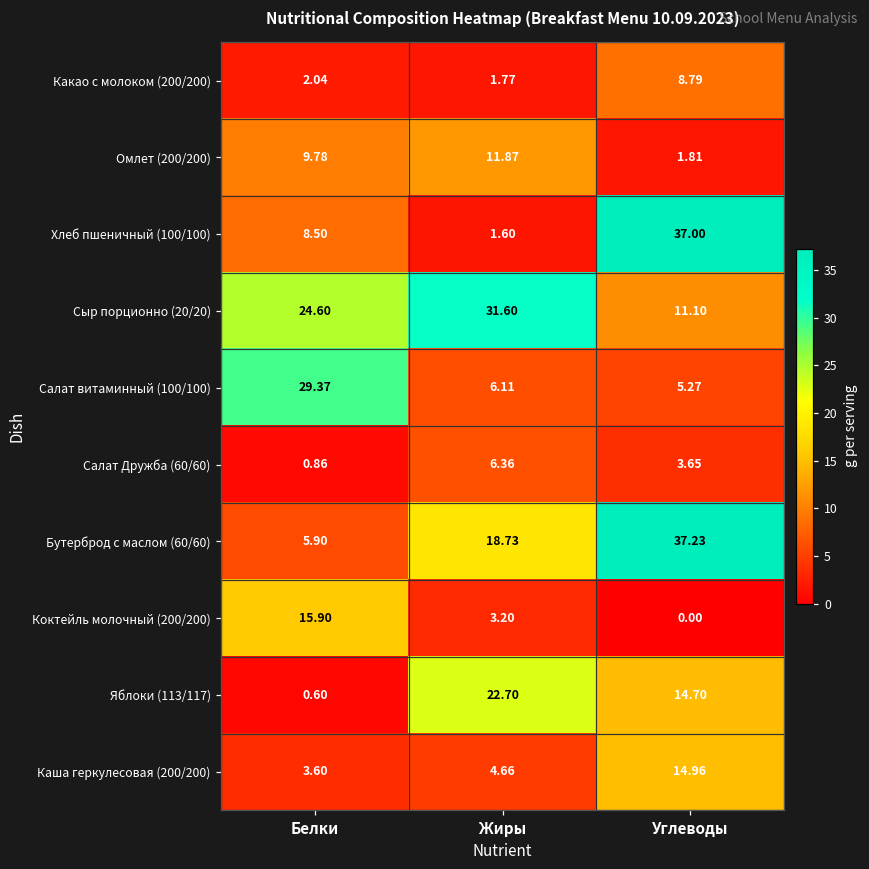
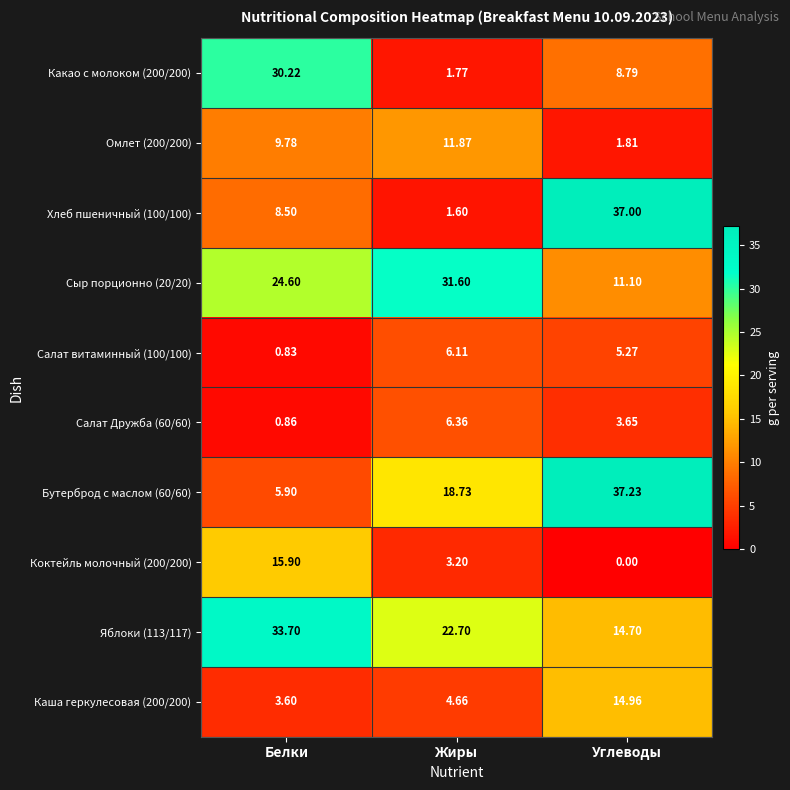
  {
    "Какао с молоком (200/200)": {
-     "Белки": 2.04,
+     "Белки": 30.22,
      "Жиры": 1.77,
      "Углеводы": 8.79
    },
    "Омлет (200/200)": {
      "Белки": 9.78,
      "Жиры": 11.87,
      "Углеводы": 1.81
    },
    "Хлеб пшеничный (100/100)": {
      "Белки": 8.50,
      "Жиры": 1.60,
      "Углеводы": 37.00
    },
    "Сыр порционно (20/20)": {
      "Белки": 24.60,
      "Жиры": 31.60,
      "Углеводы": 11.10
    },
    "Салат витаминный (100/100)": {
-     "Белки": 29.37,
+     "Белки": 0.83,
      "Жиры": 6.11,
      "Углеводы": 5.27
    },
    "Салат Дружба (60/60)": {
      "Белки": 0.86,
      "Жиры": 6.36,
      "Углеводы": 3.65
    },
    "Бутерброд с маслом (60/60)": {
      "Белки": 5.90,
      "Жиры": 18.73,
      "Углеводы": 37.23
    },
    "Коктейль молочный (200/200)": {
      "Белки": 15.90,
      "Жиры": 3.20,
      "Углеводы": 0.00
    },
    "Яблоки (113/117)": {
-     "Белки": 0.60,
+     "Белки": 33.70,
      "Жиры": 22.70,
      "Углеводы": 14.70
    },
    "Каша геркулесовая (200/200)": {
      "Белки": 3.60,
      "Жиры": 4.66,
      "Углеводы": 14.96
    }
  }
